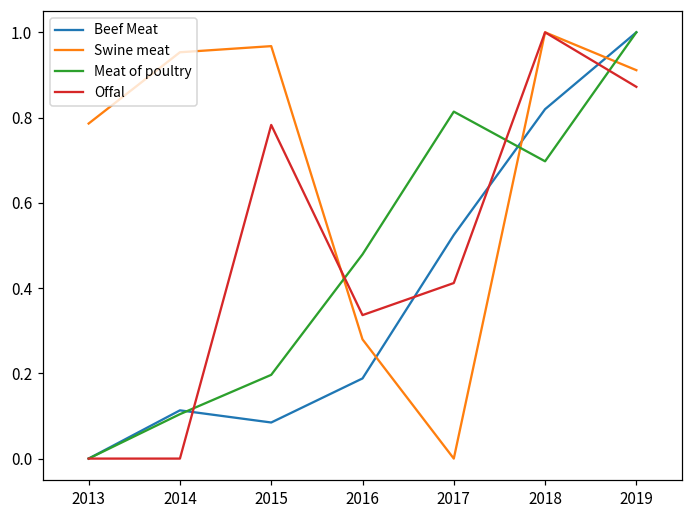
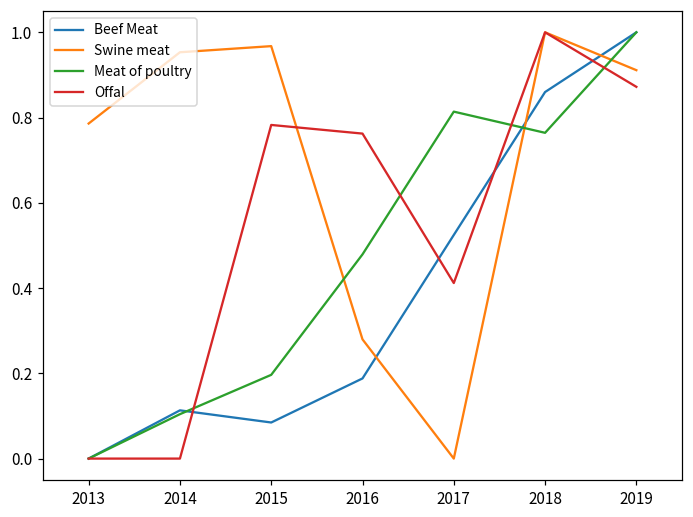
  {
    "Beef Meat": {
      "2014": 0.11,
      "2015": 0.08,
      "2016": 0.19,
      "2017": 0.52,
-     "2018": 0.82
+     "2018": 0.86
    },
    "Swine meat": {
      "2013": 0.79,
      "2015": 0.97,
      "2016": 0.28,
      "2017": 0.00,
      "2019": 0.91
    },
    "Meat of poultry": {
      "2014": 0.10,
      "2015": 0.20,
      "2016": 0.48,
      "2017": 0.81,
-     "2018": 0.70
+     "2018": 0.76
    },
    "Offal": {
      "2014": 0.00,
      "2015": 0.78,
-     "2016": 0.34,
+     "2016": 0.76,
      "2017": 0.41,
      "2019": 0.87
    }
  }
